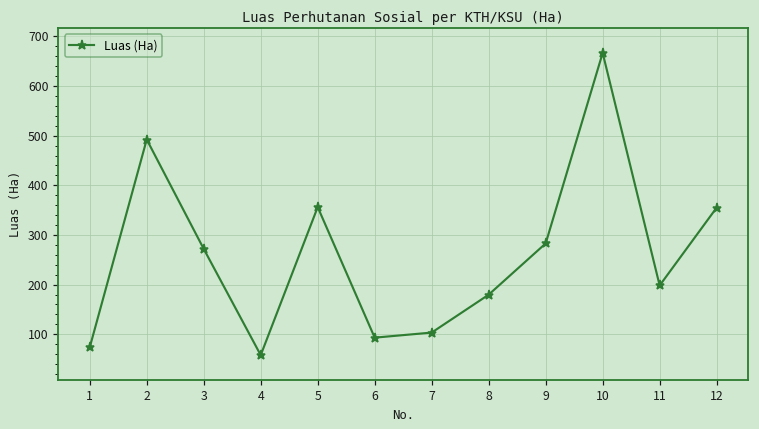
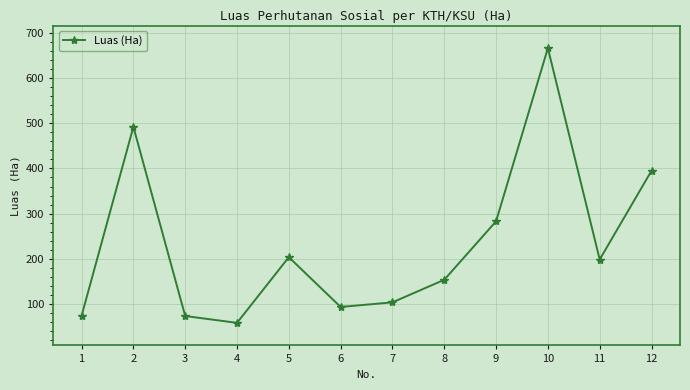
  {
    "1": 70,
    "2": 490,
-   "3": 270,
+   "3": 70,
    "4": 60,
-   "5": 360,
+   "5": 200,
    "6": 90,
    "7": 100,
-   "8": 180,
+   "8": 150,
    "9": 280,
    "10": 670,
    "11": 200,
-   "12": 360
+   "12": 390
  }
